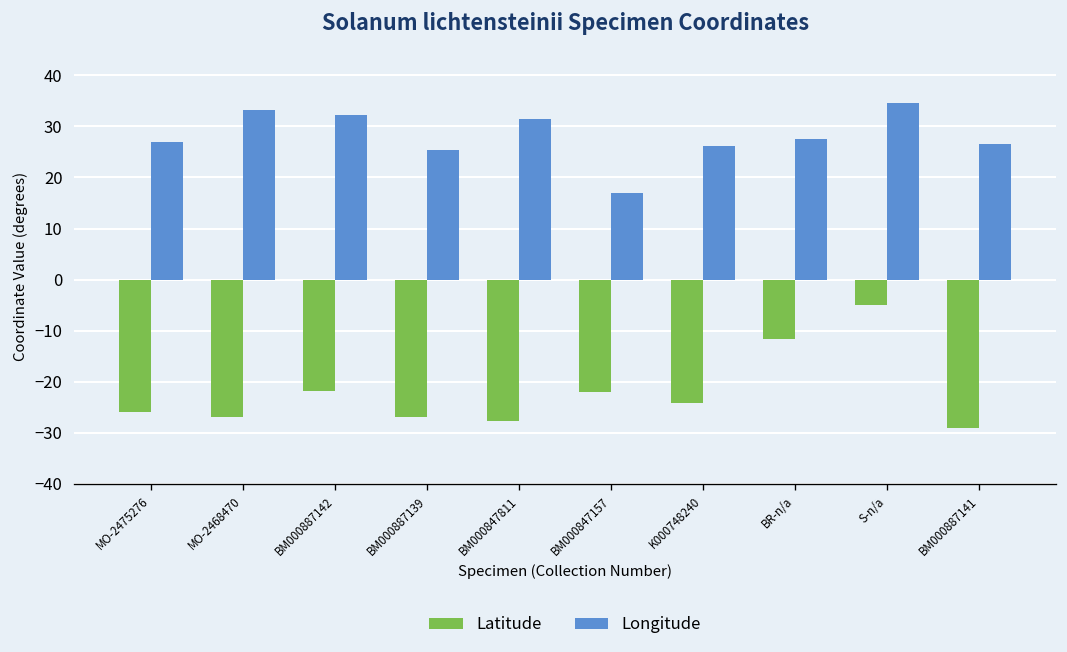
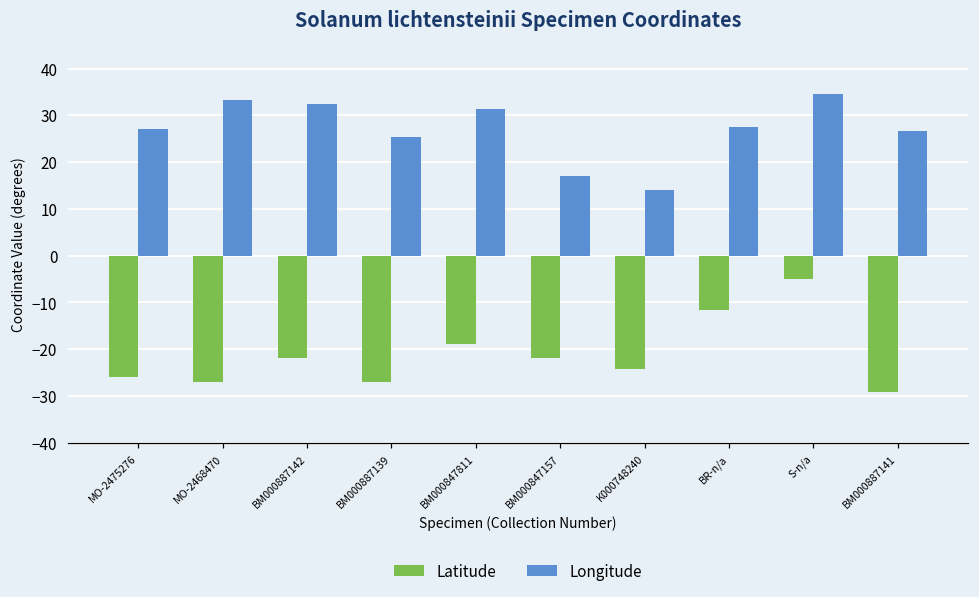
  {
    "Latitude": {
      "MO-2475276": -26,
      "MO-2468470": -27,
      "BM000887142": -22,
      "BM000887139": -27,
-     "BM000847811": -28,
+     "BM000847811": -19,
      "BM000847157": -22,
      "K000748240": -24,
      "BR-n/a": -12,
      "S-n/a": -5,
      "BM000887141": -29
    },
    "Longitude": {
      "MO-2475276": 27,
      "MO-2468470": 33,
      "BM000887142": 32,
      "BM000887139": 25,
      "BM000847811": 31,
      "BM000847157": 17,
-     "K000748240": 26,
+     "K000748240": 14,
      "BR-n/a": 27,
      "S-n/a": 35,
      "BM000887141": 27
    }
  }
